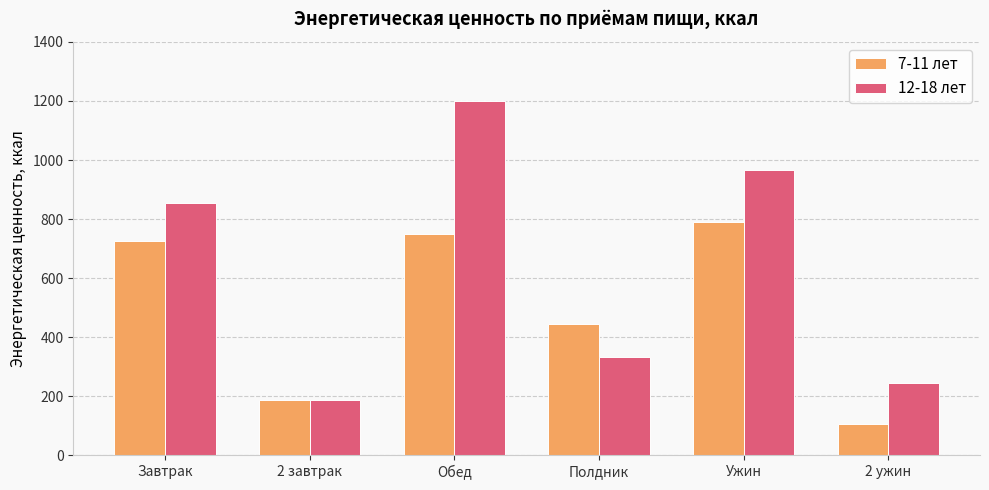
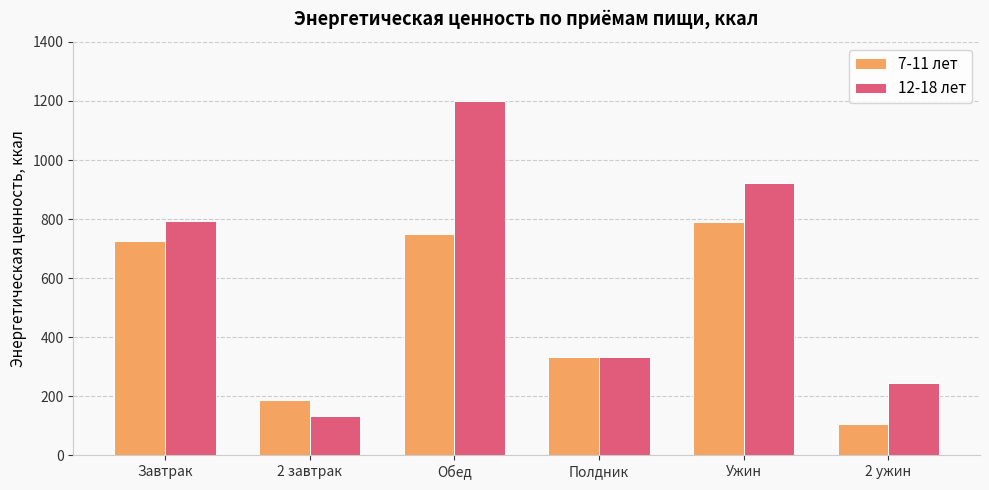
  {
    "7-11 лет": {
      "Завтрак": 730,
      "2 завтрак": 190,
      "Обед": 750,
-     "Полдник": 450,
+     "Полдник": 330,
      "Ужин": 790,
      "2 ужин": 110
    },
    "12-18 лет": {
-     "Завтрак": 860,
-     "2 завтрак": 190,
+     "Завтрак": 790,
+     "2 завтрак": 130,
      "Обед": 1200,
      "Полдник": 330,
-     "Ужин": 970,
+     "Ужин": 920,
      "2 ужин": 250
    }
  }
